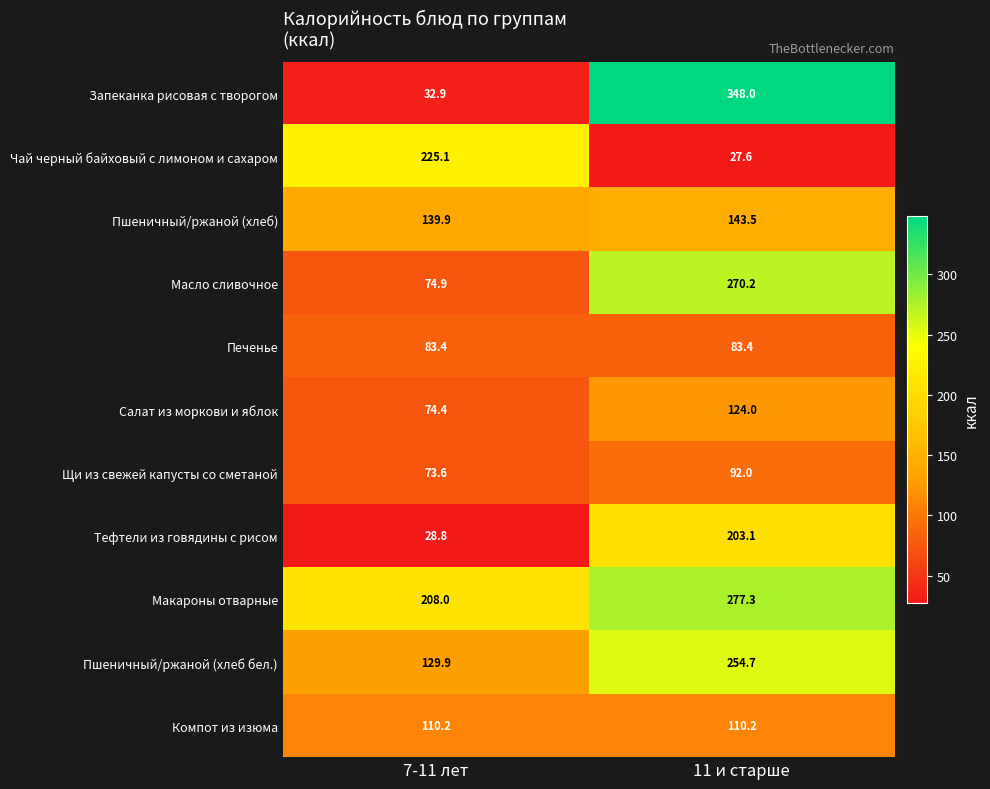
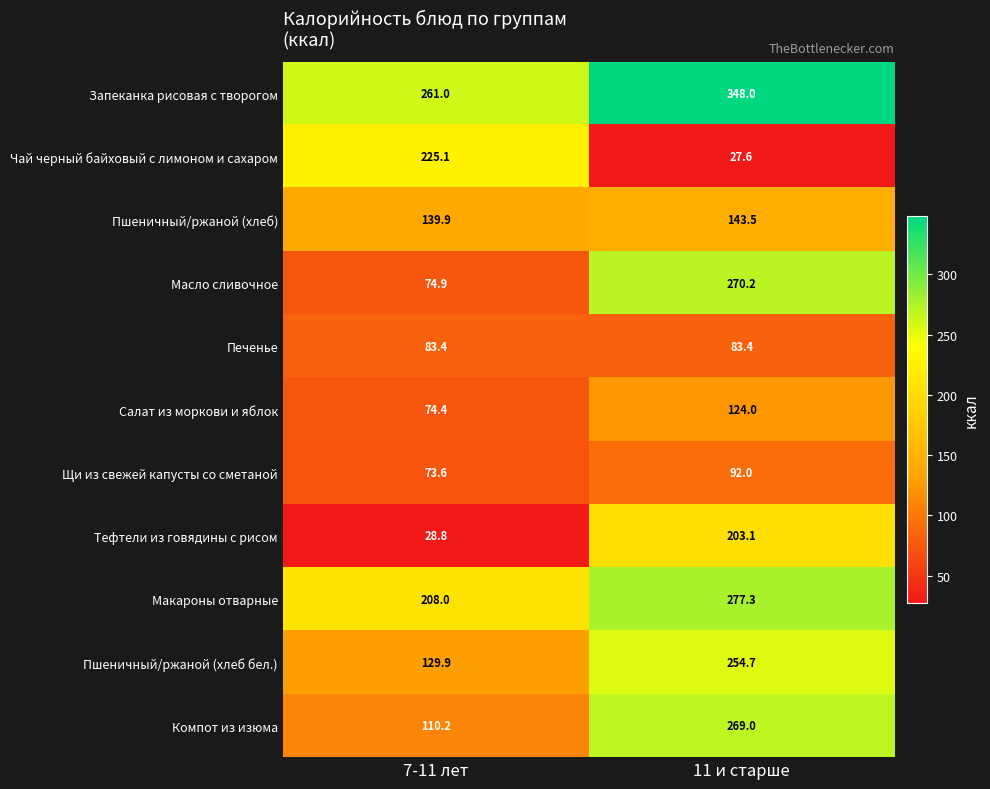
  {
    "Запеканка рисовая с творогом": {
-     "7-11 лет": 32.9,
+     "7-11 лет": 261.0,
      "11 и старше": 348.0
    },
    "Чай черный байховый с лимоном и сахаром": {
      "7-11 лет": 225.1,
      "11 и старше": 27.6
    },
    "Пшеничный/ржаной (хлеб)": {
      "7-11 лет": 139.9,
      "11 и старше": 143.5
    },
    "Масло сливочное": {
      "7-11 лет": 74.9,
      "11 и старше": 270.2
    },
    "Печенье": {
      "7-11 лет": 83.4,
      "11 и старше": 83.4
    },
    "Салат из моркови и яблок": {
      "7-11 лет": 74.4,
      "11 и старше": 124.0
    },
    "Щи из свежей капусты со сметаной": {
      "7-11 лет": 73.6,
      "11 и старше": 92.0
    },
    "Тефтели из говядины с рисом": {
      "7-11 лет": 28.8,
      "11 и старше": 203.1
    },
    "Макароны отварные": {
      "7-11 лет": 208.0,
      "11 и старше": 277.3
    },
    "Пшеничный/ржаной (хлеб бел.)": {
      "7-11 лет": 129.9,
      "11 и старше": 254.7
    },
    "Компот из изюма": {
      "7-11 лет": 110.2,
-     "11 и старше": 110.2
+     "11 и старше": 269.0
    }
  }
